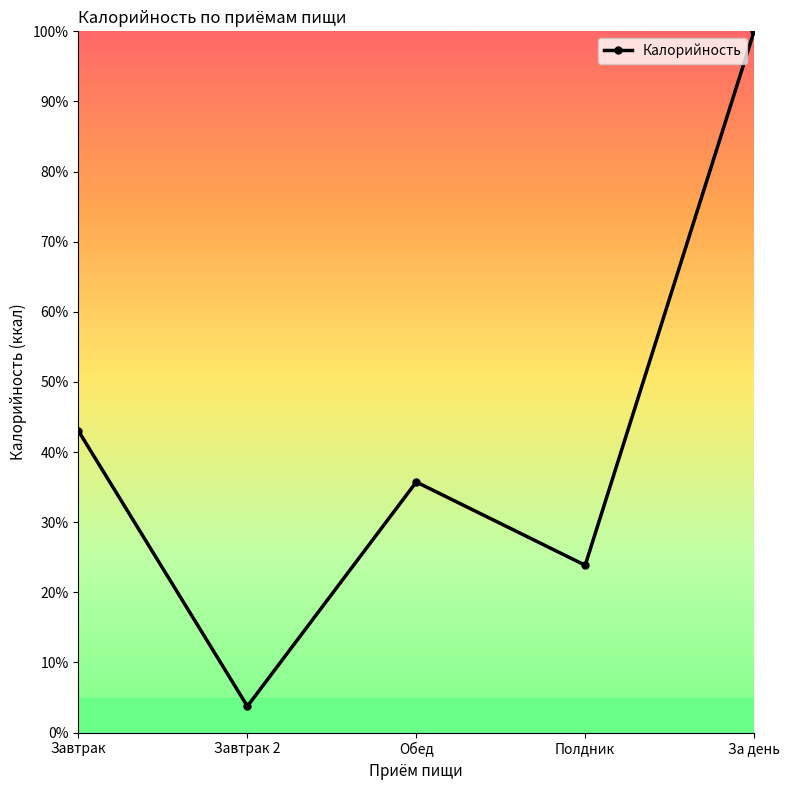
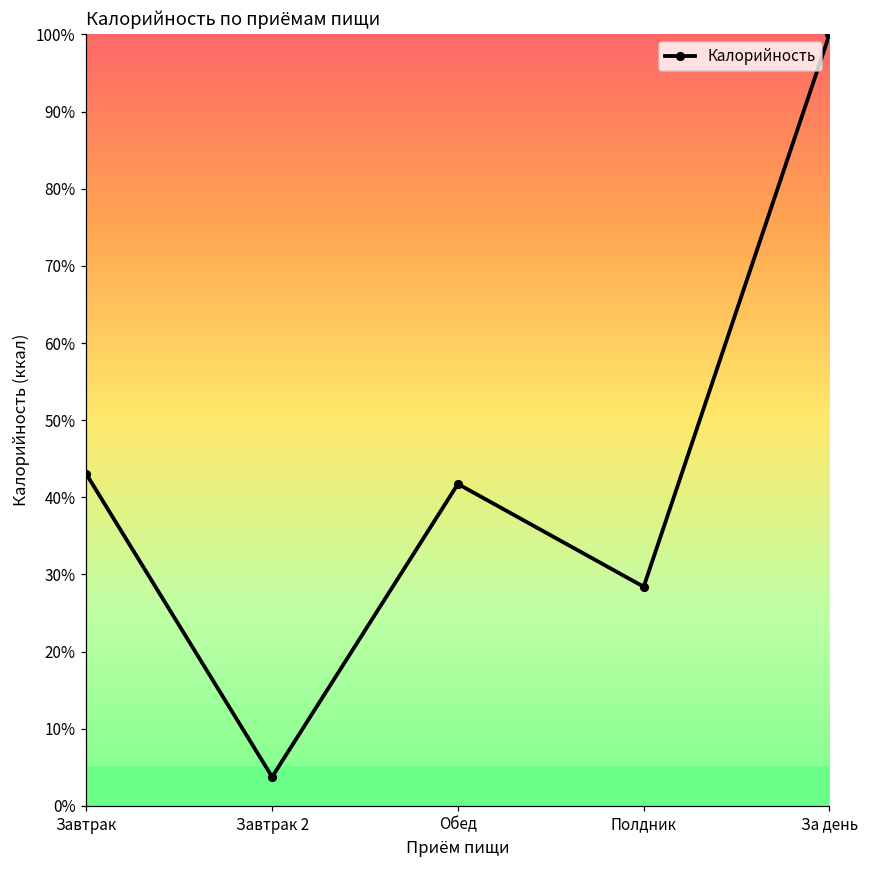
  {
    "Завтрак": "43%",
-   "Обед": "36%",
-   "Полдник": "24%",
+   "Обед": "42%",
+   "Полдник": "28%",
    "За день": "100%"
  }
